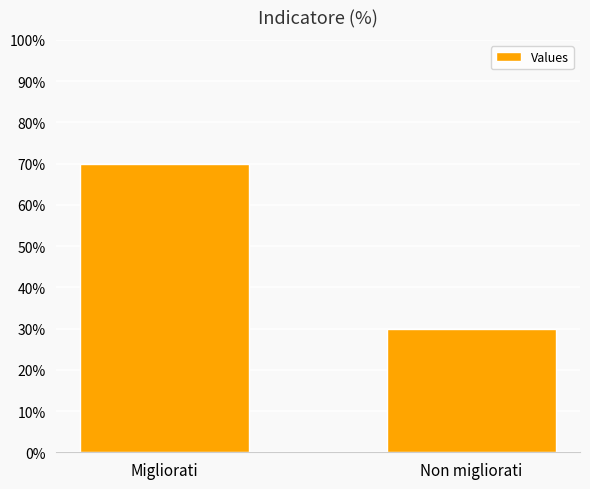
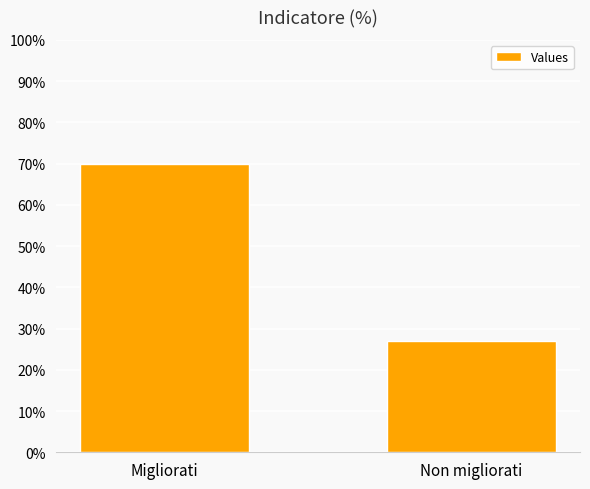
  {
    "Migliorati": "70%",
-   "Non migliorati": "30%"
+   "Non migliorati": "27%"
  }
